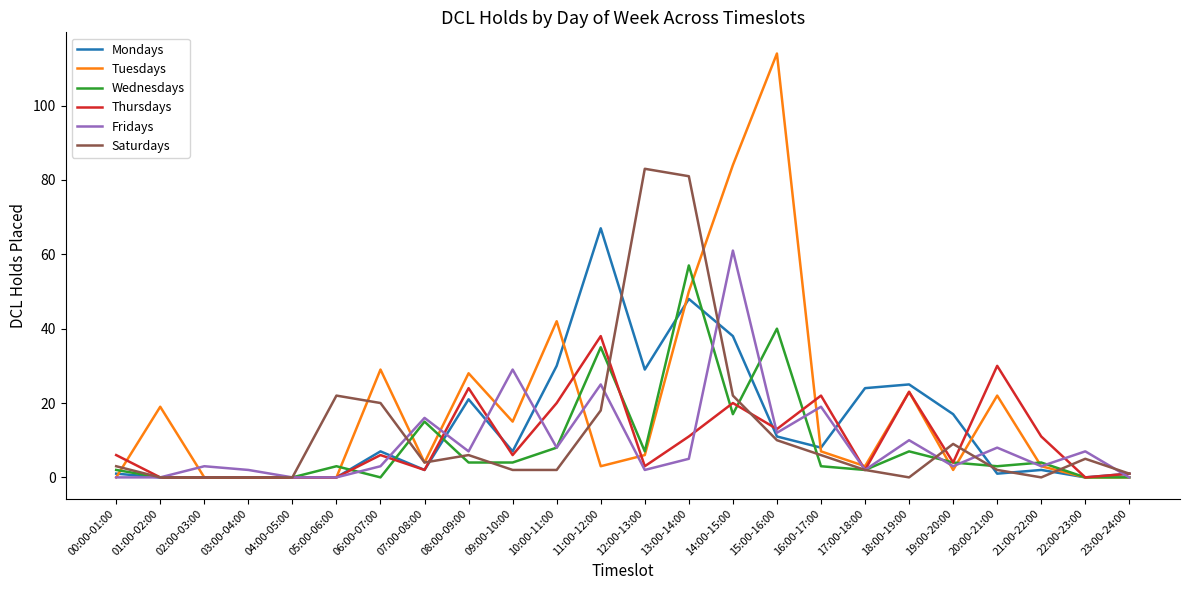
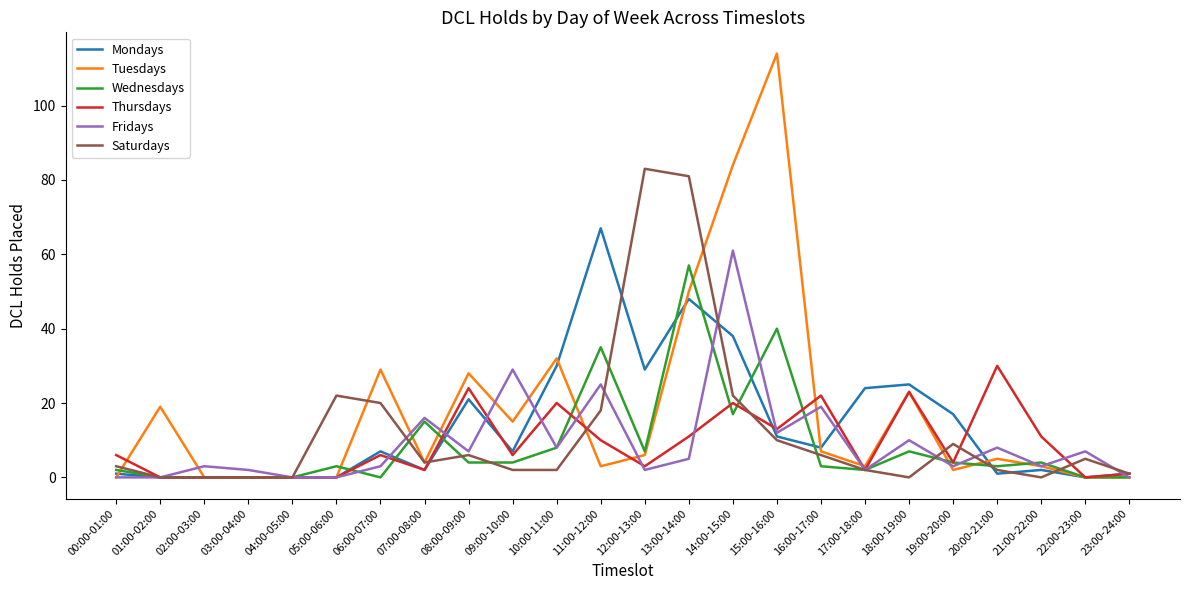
  {
    "Mondays": {
      "00:00-01:00": 1,
      "06:00-07:00": 7,
      "08:00-09:00": 21,
      "09:00-10:00": 7,
      "10:00-11:00": 30,
      "11:00-12:00": 67,
      "12:00-13:00": 29,
      "13:00-14:00": 48,
      "14:00-15:00": 38,
      "15:00-16:00": 11,
      "16:00-17:00": 8,
      "17:00-18:00": 24,
      "18:00-19:00": 25,
      "19:00-20:00": 17,
      "20:00-21:00": 1,
      "21:00-22:00": 2
    },
    "Tuesdays": {
      "01:00-02:00": 19,
      "06:00-07:00": 29,
      "08:00-09:00": 28,
      "09:00-10:00": 15,
-     "10:00-11:00": 42,
+     "10:00-11:00": 32,
      "11:00-12:00": 3,
      "12:00-13:00": 6,
      "13:00-14:00": 50,
      "14:00-15:00": 84,
      "15:00-16:00": 114,
      "16:00-17:00": 7,
      "17:00-18:00": 3,
      "19:00-20:00": 2,
-     "20:00-21:00": 22
+     "20:00-21:00": 5
    },
    "Wednesdays": {
      "00:00-01:00": 2,
      "05:00-06:00": 3,
      "06:00-07:00": 0,
      "07:00-08:00": 15,
      "08:00-09:00": 4,
      "09:00-10:00": 4,
      "11:00-12:00": 35,
      "12:00-13:00": 7,
      "13:00-14:00": 57,
      "14:00-15:00": 17,
      "15:00-16:00": 40,
      "16:00-17:00": 3,
      "18:00-19:00": 7,
      "20:00-21:00": 3,
      "21:00-22:00": 4
    },
    "Thursdays": {
      "00:00-01:00": 6,
      "06:00-07:00": 6,
      "08:00-09:00": 24,
      "09:00-10:00": 6,
      "10:00-11:00": 20,
-     "11:00-12:00": 38,
+     "11:00-12:00": 10,
      "12:00-13:00": 3,
      "13:00-14:00": 11,
      "14:00-15:00": 20,
      "15:00-16:00": 13,
      "16:00-17:00": 22,
      "20:00-21:00": 30,
      "21:00-22:00": 11
    },
    "Fridays": {
      "02:00-03:00": 3,
      "03:00-04:00": 2,
      "06:00-07:00": 3,
      "07:00-08:00": 16,
      "08:00-09:00": 7,
      "09:00-10:00": 29,
      "11:00-12:00": 25,
      "12:00-13:00": 2,
      "13:00-14:00": 5,
      "14:00-15:00": 61,
      "15:00-16:00": 12,
      "16:00-17:00": 19,
      "18:00-19:00": 10,
      "19:00-20:00": 3,
      "20:00-21:00": 8,
      "22:00-23:00": 7
    },
    "Saturdays": {
      "00:00-01:00": 3,
      "05:00-06:00": 22,
      "06:00-07:00": 20,
      "08:00-09:00": 6,
      "09:00-10:00": 2,
      "10:00-11:00": 2,
      "11:00-12:00": 18,
      "12:00-13:00": 83,
      "13:00-14:00": 81,
      "14:00-15:00": 22,
      "15:00-16:00": 10,
      "16:00-17:00": 6,
      "18:00-19:00": 0,
      "19:00-20:00": 9,
      "20:00-21:00": 2,
      "21:00-22:00": 0,
      "22:00-23:00": 5
    }
  }
